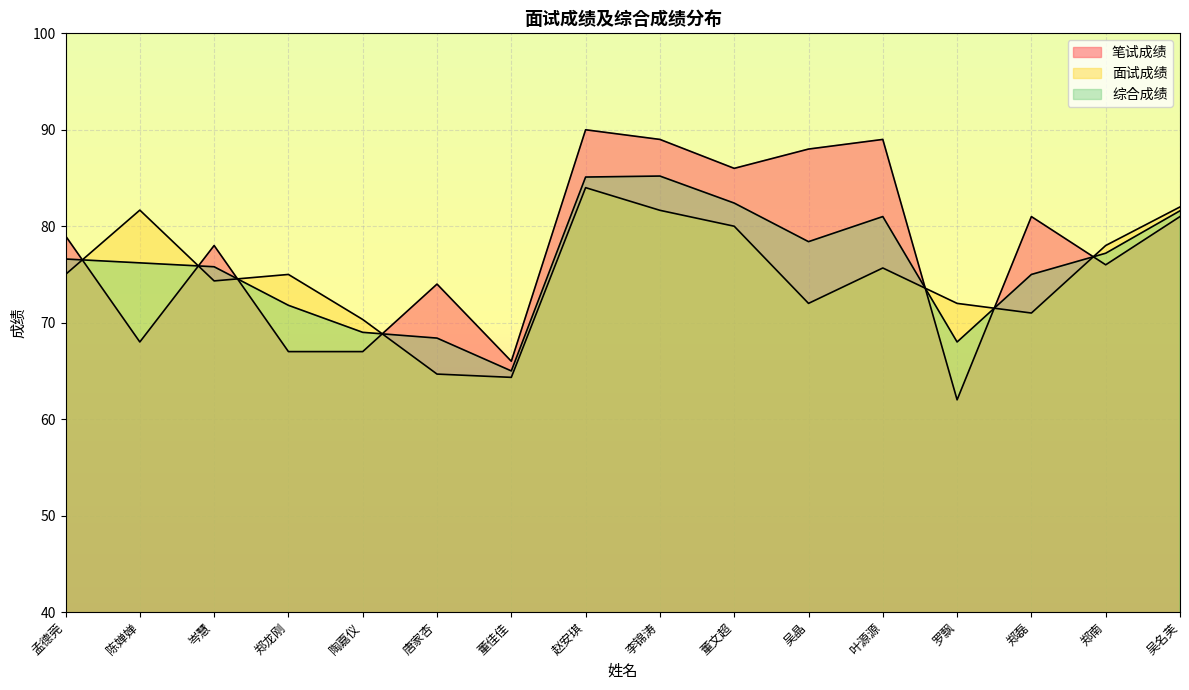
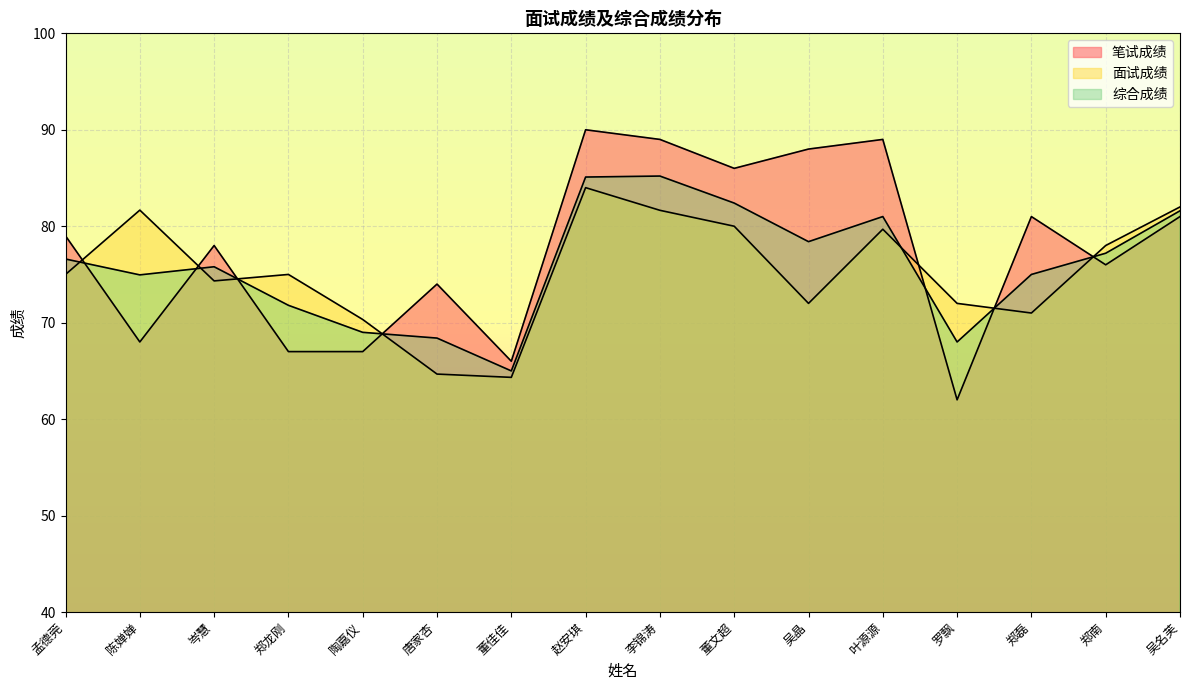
  {
    "笔试成绩": {
      "孟德莞": 79,
      "陈婵婵": 68,
      "岑慧": 78,
      "郑龙刚": 67,
      "陶嘉仪": 67,
      "唐家杏": 74,
      "董佳佳": 66,
      "赵安琪": 90,
      "李锦涛": 89,
      "董文超": 86,
      "吴晶": 88,
      "叶源源": 89,
      "罗飘": 62,
      "郑磊": 81,
      "郑南": 76,
      "吴名芙": 81
    },
    "面试成绩": {
      "孟德莞": 75,
      "陈婵婵": 82,
      "岑慧": 74,
      "郑龙刚": 75,
      "陶嘉仪": 70,
      "唐家杏": 65,
      "董佳佳": 64,
      "赵安琪": 84,
      "李锦涛": 82,
      "董文超": 80,
      "吴晶": 72,
-     "叶源源": 76,
+     "叶源源": 80,
      "罗飘": 72,
      "郑磊": 71,
      "郑南": 78,
      "吴名芙": 82
    },
    "综合成绩": {
      "孟德莞": 77,
-     "陈婵婵": 76,
+     "陈婵婵": 75,
      "岑慧": 76,
      "郑龙刚": 72,
      "陶嘉仪": 69,
      "唐家杏": 68,
      "董佳佳": 65,
      "赵安琪": 85,
      "李锦涛": 85,
      "董文超": 82,
      "吴晶": 78,
      "叶源源": 81,
      "罗飘": 68,
      "郑磊": 75,
      "郑南": 77,
      "吴名芙": 82
    }
  }
